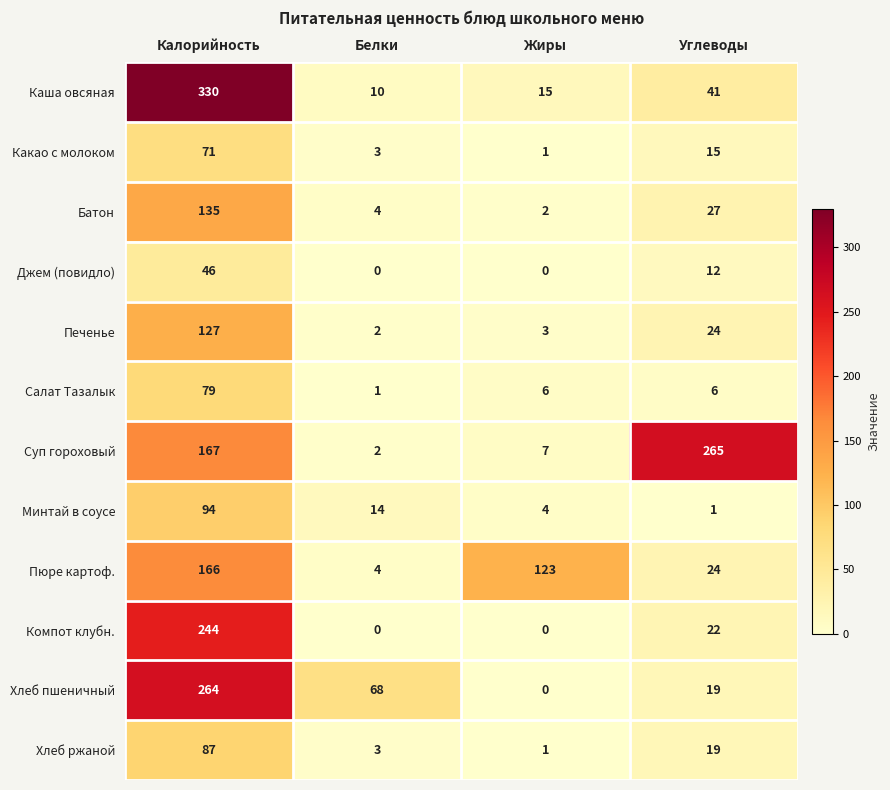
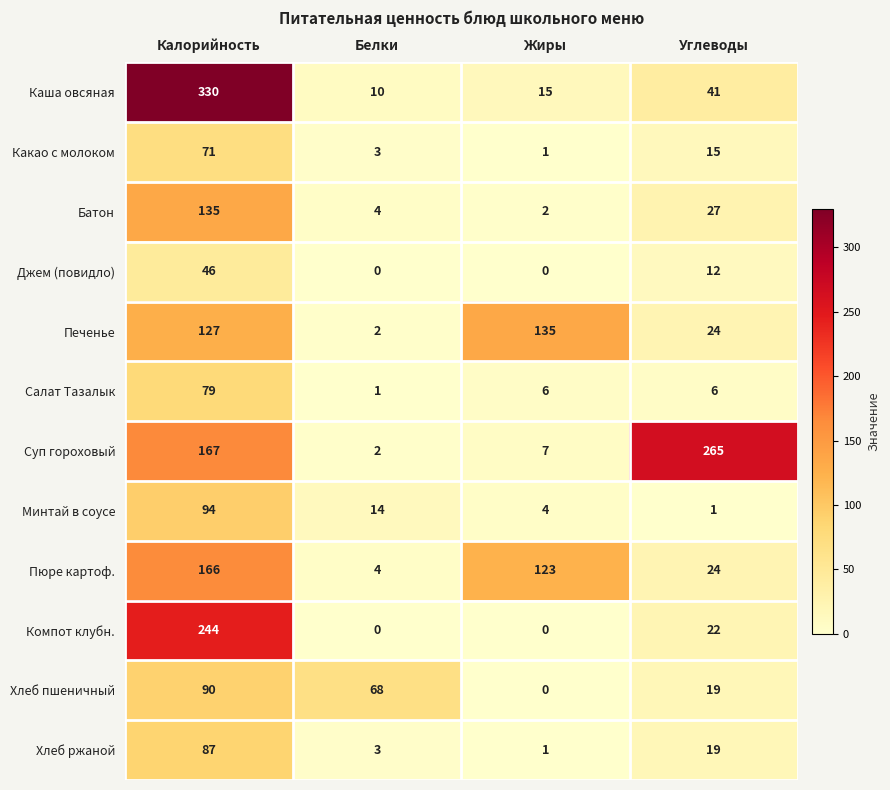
  {
    "Каша овсяная": {
      "Калорийность": 330,
      "Белки": 10,
      "Жиры": 15,
      "Углеводы": 41
    },
    "Какао с молоком": {
      "Калорийность": 71,
      "Белки": 3,
      "Жиры": 1,
      "Углеводы": 15
    },
    "Батон": {
      "Калорийность": 135,
      "Белки": 4,
      "Жиры": 2,
      "Углеводы": 27
    },
    "Джем (повидло)": {
      "Калорийность": 46,
      "Белки": 0,
      "Жиры": 0,
      "Углеводы": 12
    },
    "Печенье": {
      "Калорийность": 127,
      "Белки": 2,
-     "Жиры": 3,
+     "Жиры": 135,
      "Углеводы": 24
    },
    "Салат Тазалык": {
      "Калорийность": 79,
      "Белки": 1,
      "Жиры": 6,
      "Углеводы": 6
    },
    "Суп гороховый": {
      "Калорийность": 167,
      "Белки": 2,
      "Жиры": 7,
      "Углеводы": 265
    },
    "Минтай в соусе": {
      "Калорийность": 94,
      "Белки": 14,
      "Жиры": 4,
      "Углеводы": 1
    },
    "Пюре картоф.": {
      "Калорийность": 166,
      "Белки": 4,
      "Жиры": 123,
      "Углеводы": 24
    },
    "Компот клубн.": {
      "Калорийность": 244,
      "Белки": 0,
      "Жиры": 0,
      "Углеводы": 22
    },
    "Хлеб пшеничный": {
-     "Калорийность": 264,
+     "Калорийность": 90,
      "Белки": 68,
      "Жиры": 0,
      "Углеводы": 19
    },
    "Хлеб ржаной": {
      "Калорийность": 87,
      "Белки": 3,
      "Жиры": 1,
      "Углеводы": 19
    }
  }
